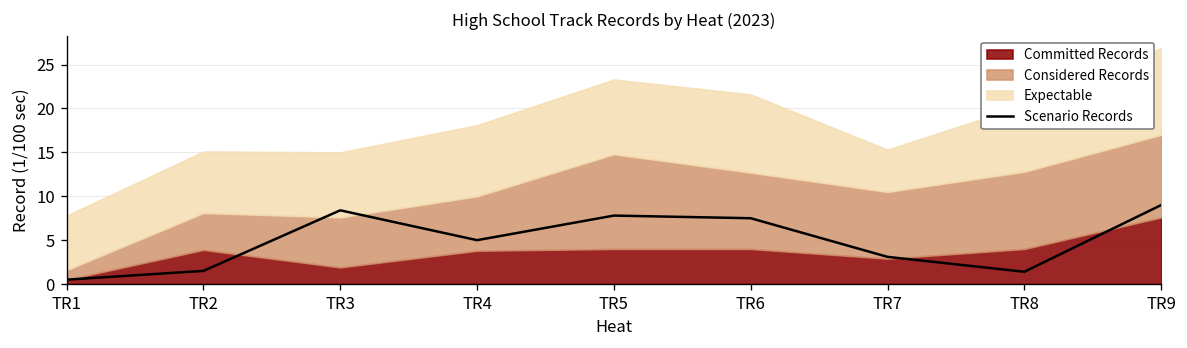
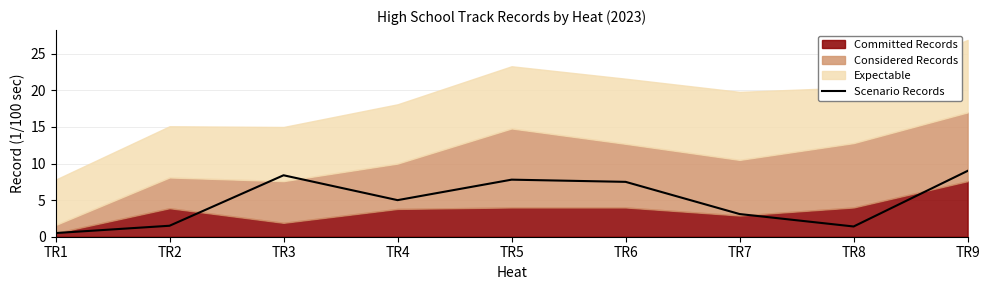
  {
    "Scenario Records": {
      "TR2": 2,
      "TR3": 8,
      "TR4": 5,
      "TR5": 8,
      "TR6": 8,
      "TR8": 1,
      "TR9": 9
    },
    "Committed Records": {
      "TR2": 4,
      "TR3": 2,
      "TR4": 4,
      "TR5": 4,
      "TR6": 4,
      "TR8": 4,
      "TR9": 8
    },
    "Considered Records": {
      "TR1": 1,
      "TR2": 4,
      "TR3": 6,
      "TR4": 6,
      "TR5": 11,
      "TR6": 9,
      "TR7": 8,
      "TR8": 9,
      "TR9": 9
    },
    "Expectable": {
      "TR1": 6,
      "TR2": 7,
      "TR3": 7,
      "TR4": 8,
      "TR5": 9,
      "TR6": 9,
-     "TR7": 5,
+     "TR7": 9,
      "TR9": 10
    }
  }
